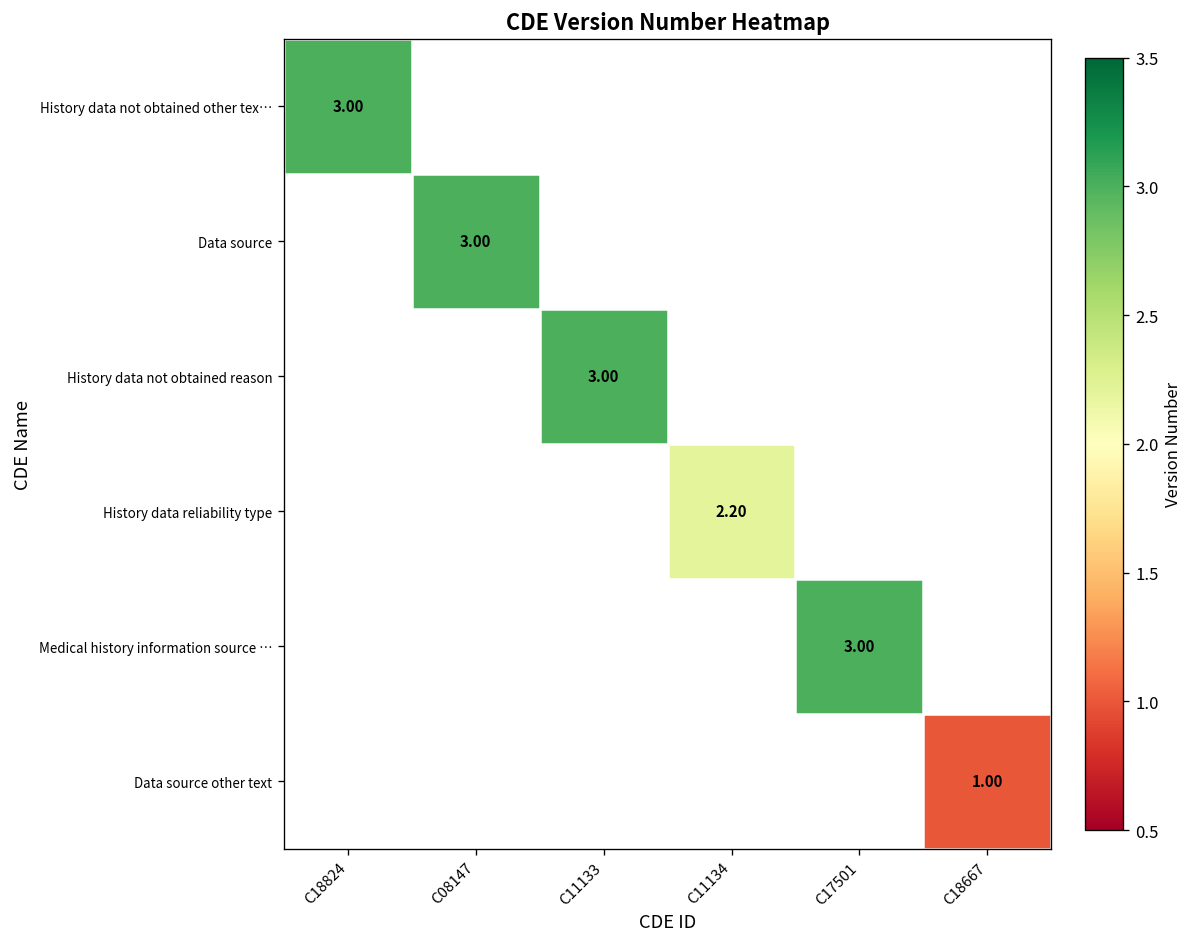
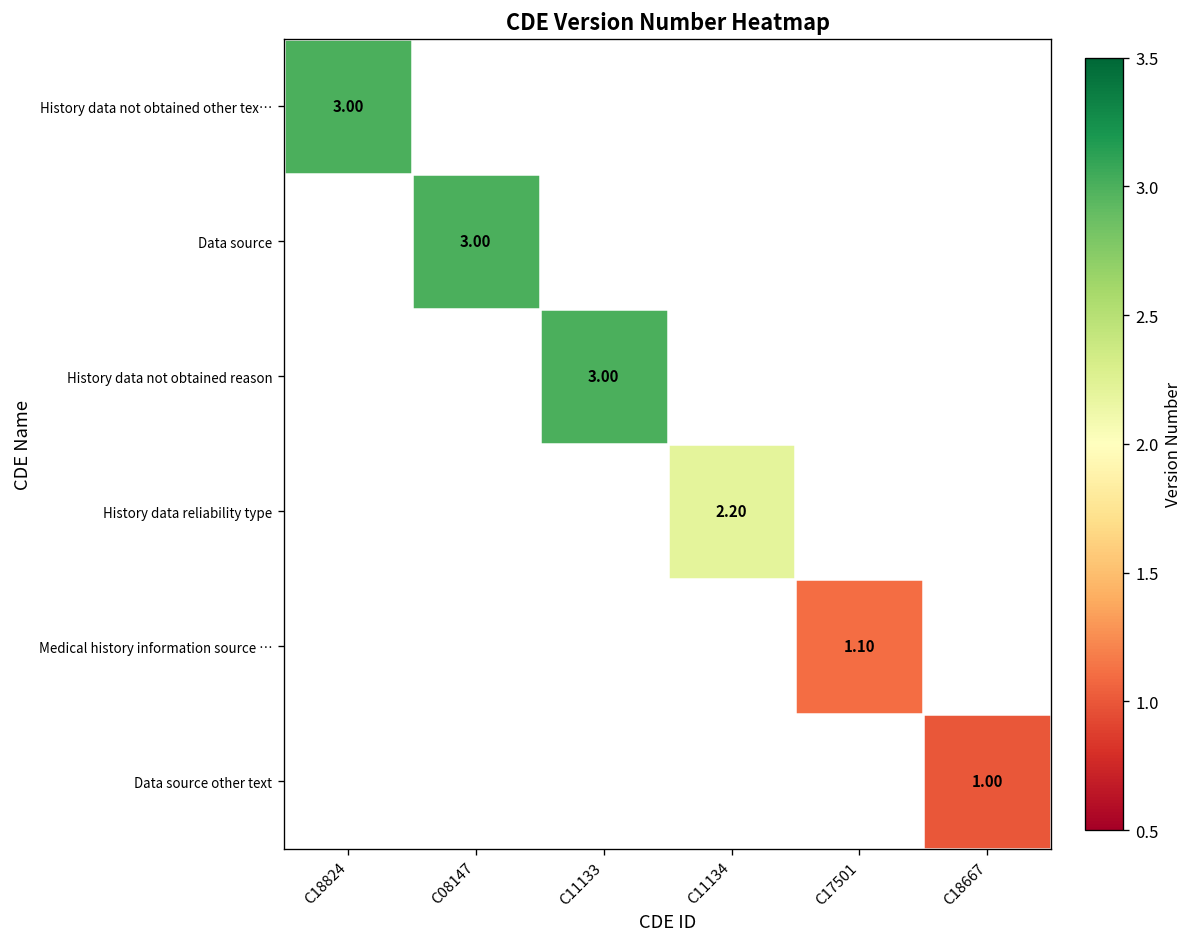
  {
    "History data not obtained other tex…": {
      "C18824": 3.00
    },
    "Data source": {
      "C08147": 3.00
    },
    "History data not obtained reason": {
      "C11133": 3.00
    },
    "History data reliability type": {
      "C11134": 2.20
    },
    "Medical history information source …": {
-     "C17501": 3.00
+     "C17501": 1.10
    },
    "Data source other text": {
      "C18667": 1.00
    }
  }
